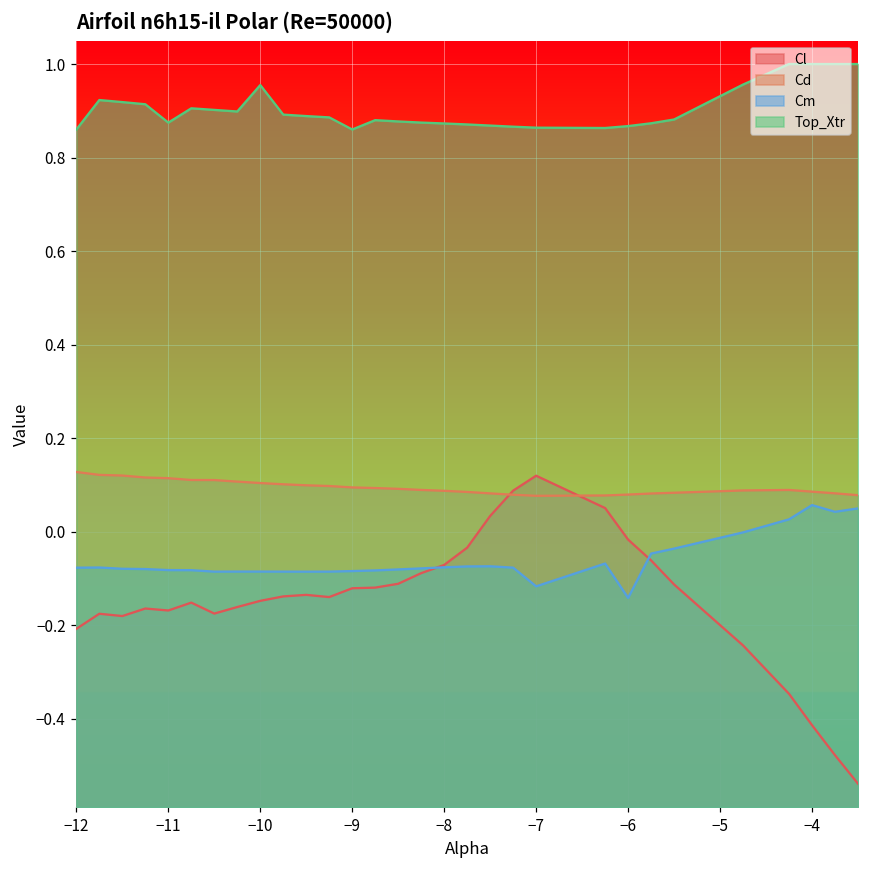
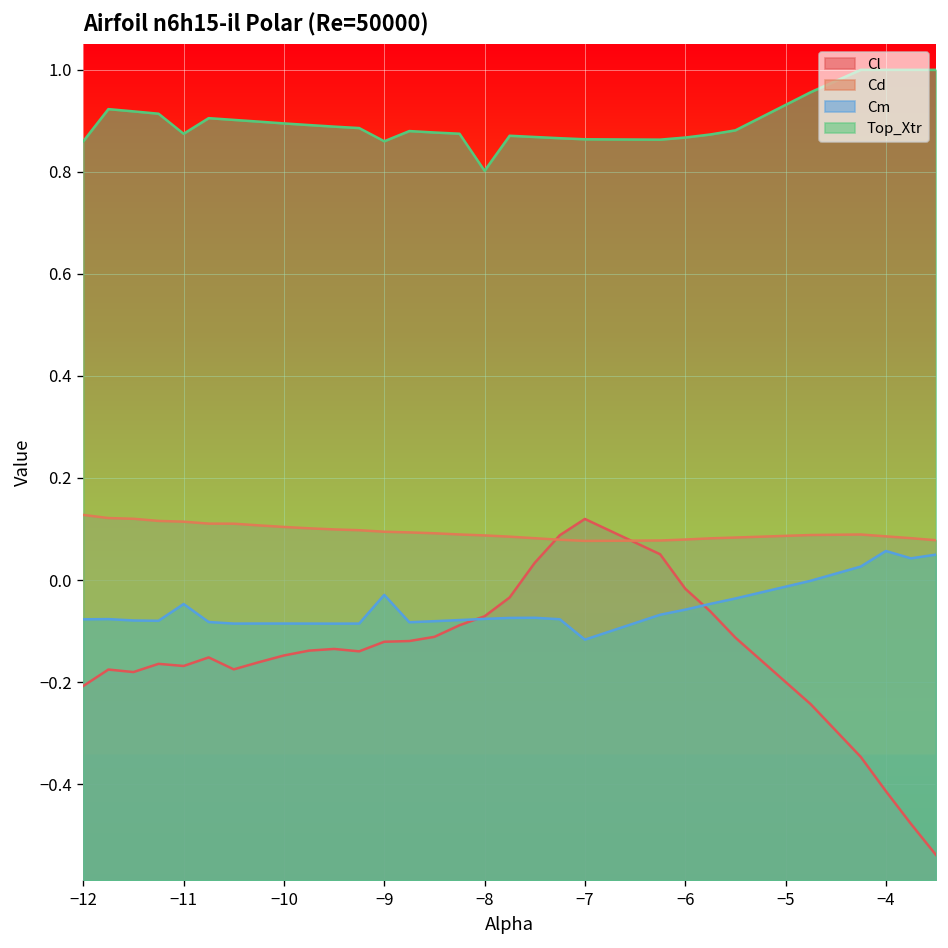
  {
    "Cm": {
      "−12": -0.08,
-     "−11": -0.08,
+     "−11": -0.05,
      "−10": -0.09,
-     "−9": -0.08,
+     "−9": -0.03,
      "−7": -0.12,
-     "−6": -0.14,
+     "−6": -0.06,
      "−4": 0.06
    },
    "Top_Xtr": {
      "−12": 0.86,
      "−11": 0.87,
-     "−10": 0.96,
+     "−10": 0.90,
      "−9": 0.86,
-     "−8": 0.87,
+     "−8": 0.80,
      "−7": 0.86,
      "−6": 0.87
    }
  }
